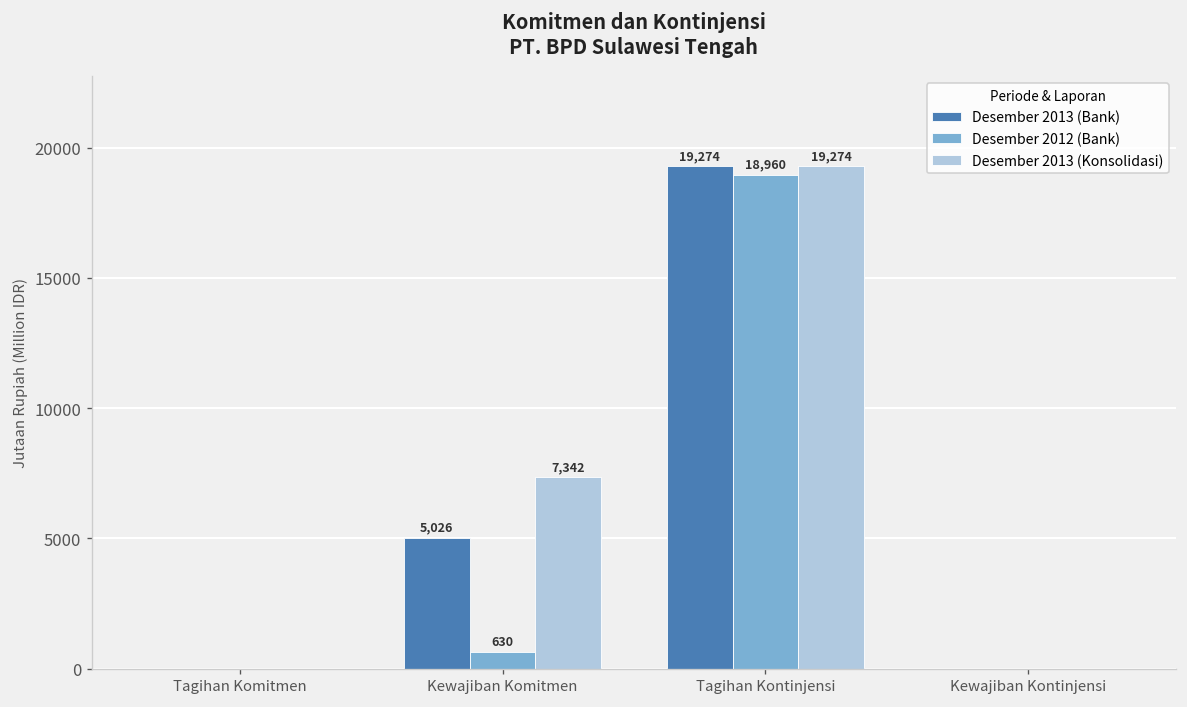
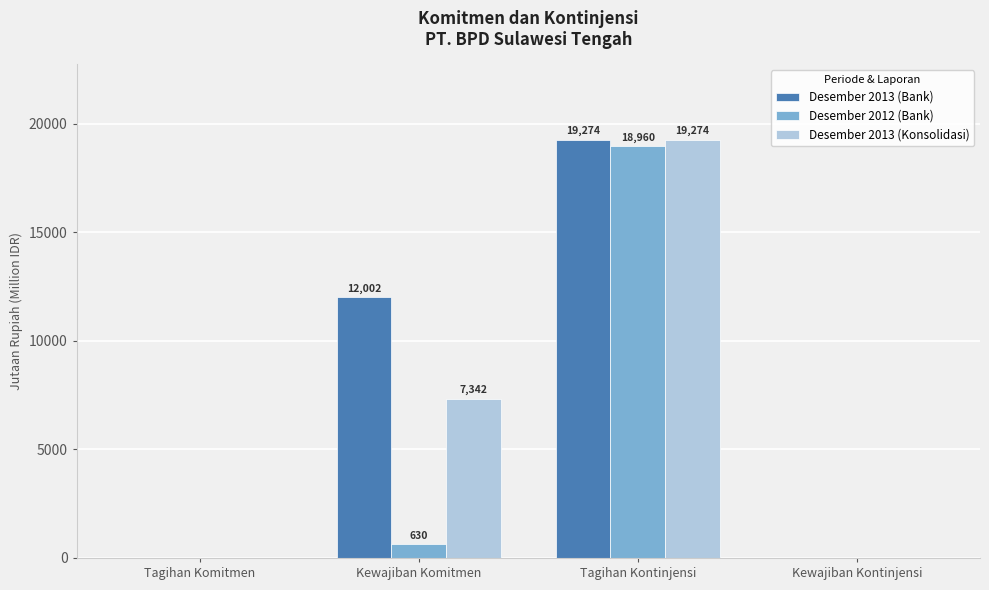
  {
    "Desember 2013 (Bank)": {
-     "Kewajiban Komitmen": "5,026",
+     "Kewajiban Komitmen": "12,002",
      "Tagihan Kontinjensi": "19,274"
    },
    "Desember 2012 (Bank)": {
      "Kewajiban Komitmen": "630",
      "Tagihan Kontinjensi": "18,960"
    },
    "Desember 2013 (Konsolidasi)": {
      "Kewajiban Komitmen": "7,342",
      "Tagihan Kontinjensi": "19,274"
    }
  }
